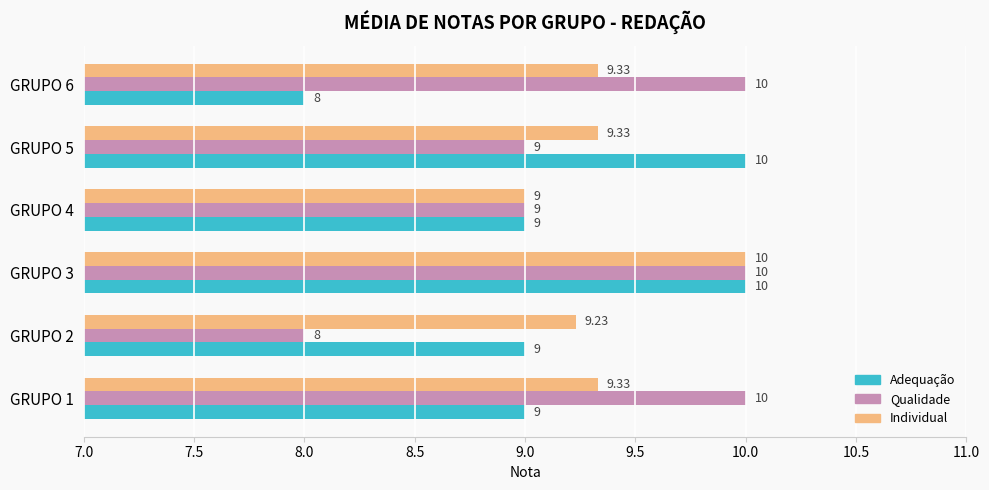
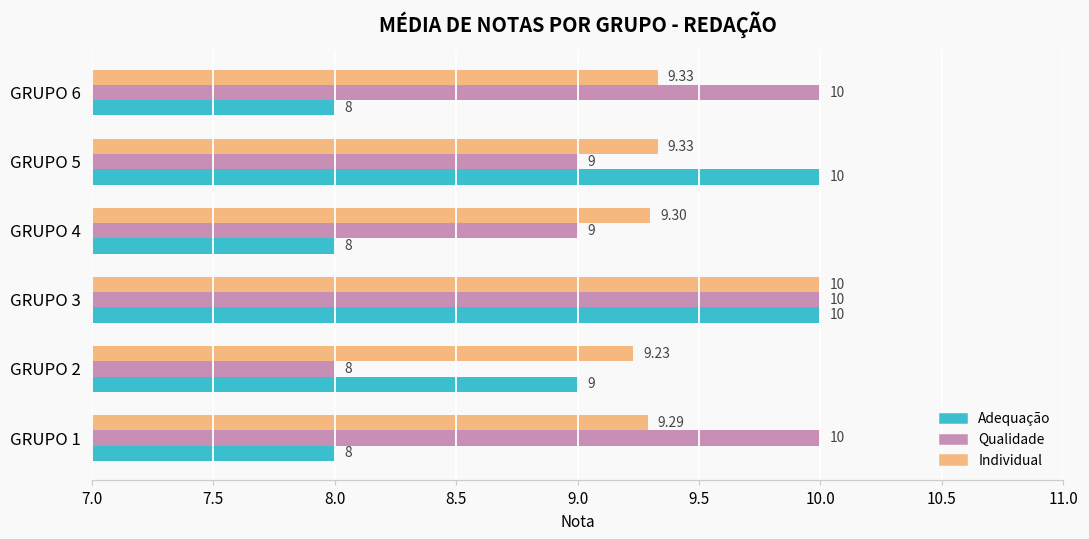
  {
    "Adequação": {
      "GRUPO 6": 8,
      "GRUPO 5": 10,
-     "GRUPO 4": 9,
+     "GRUPO 4": 8,
      "GRUPO 3": 10,
      "GRUPO 2": 9,
-     "GRUPO 1": 9
+     "GRUPO 1": 8
    },
    "Qualidade": {
      "GRUPO 6": 10,
      "GRUPO 5": 9,
      "GRUPO 4": 9,
      "GRUPO 3": 10,
      "GRUPO 2": 8,
      "GRUPO 1": 10
    },
    "Individual": {
      "GRUPO 6": 9.33,
      "GRUPO 5": 9.33,
-     "GRUPO 4": 9,
+     "GRUPO 4": 9.30,
      "GRUPO 3": 10,
      "GRUPO 2": 9.23,
-     "GRUPO 1": 9.33
+     "GRUPO 1": 9.29
    }
  }
